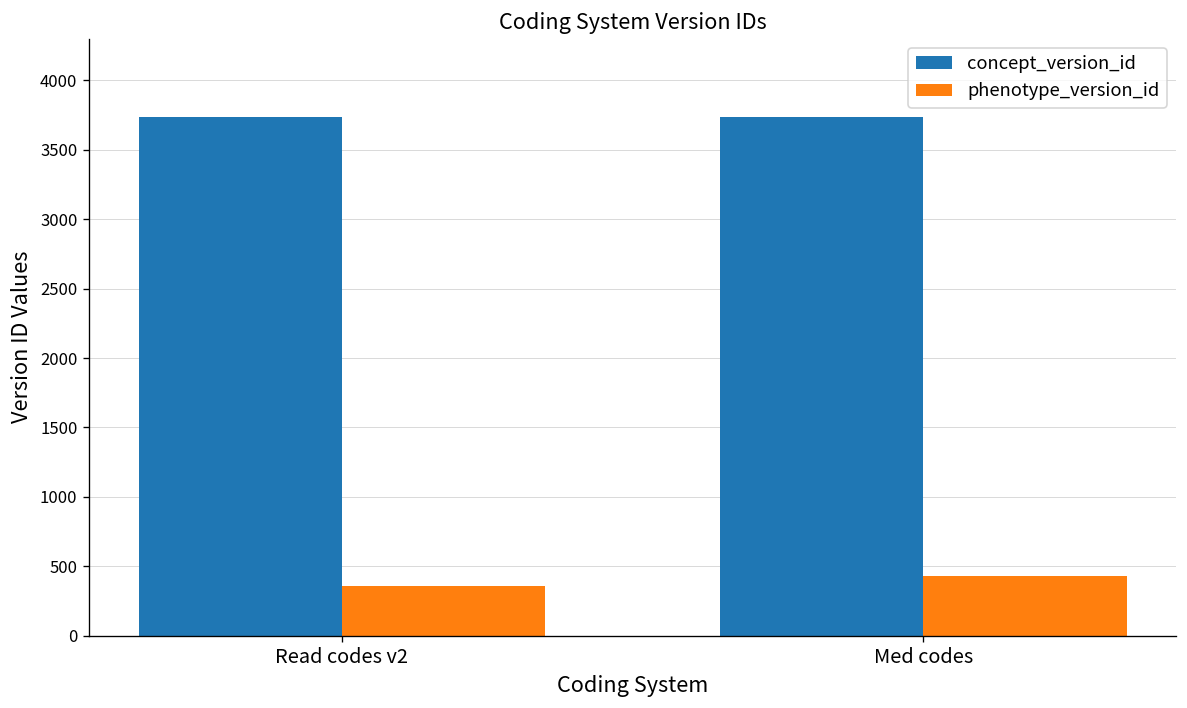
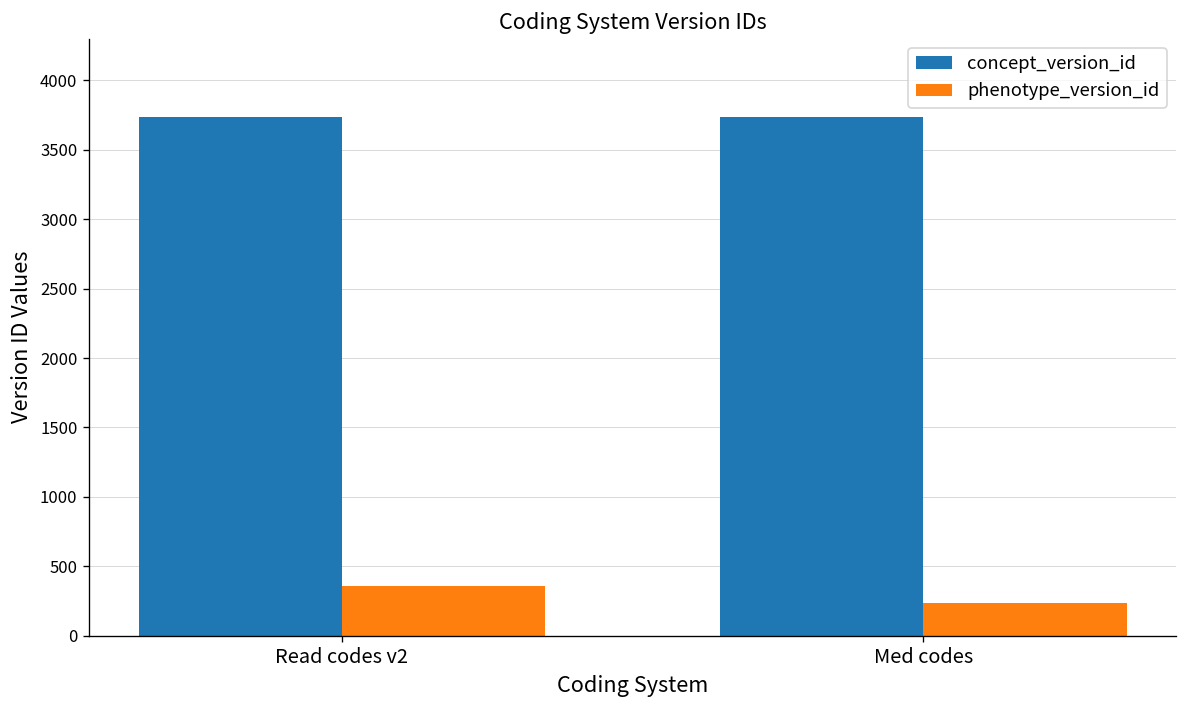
  {
    "concept_version_id": {
      "Read codes v2": 3740,
      "Med codes": 3740
    },
    "phenotype_version_id": {
      "Read codes v2": 360,
-     "Med codes": 430
+     "Med codes": 240
    }
  }
